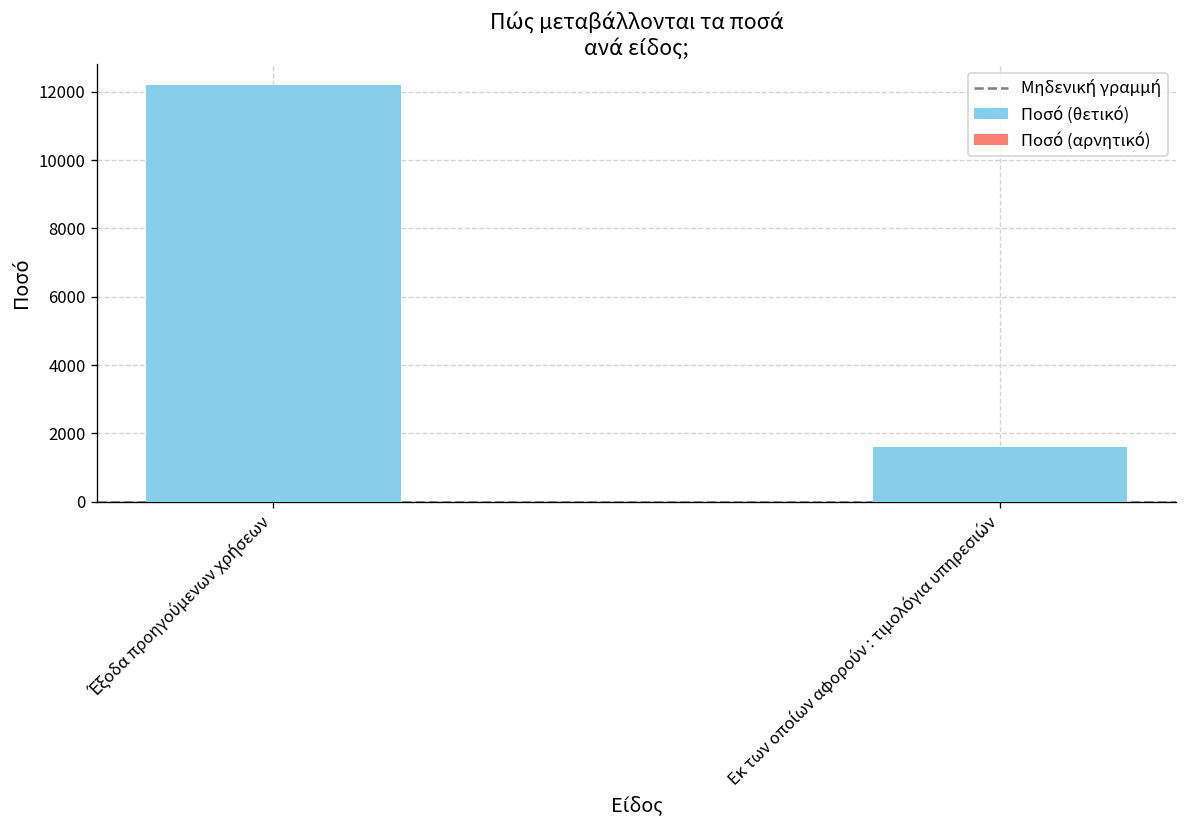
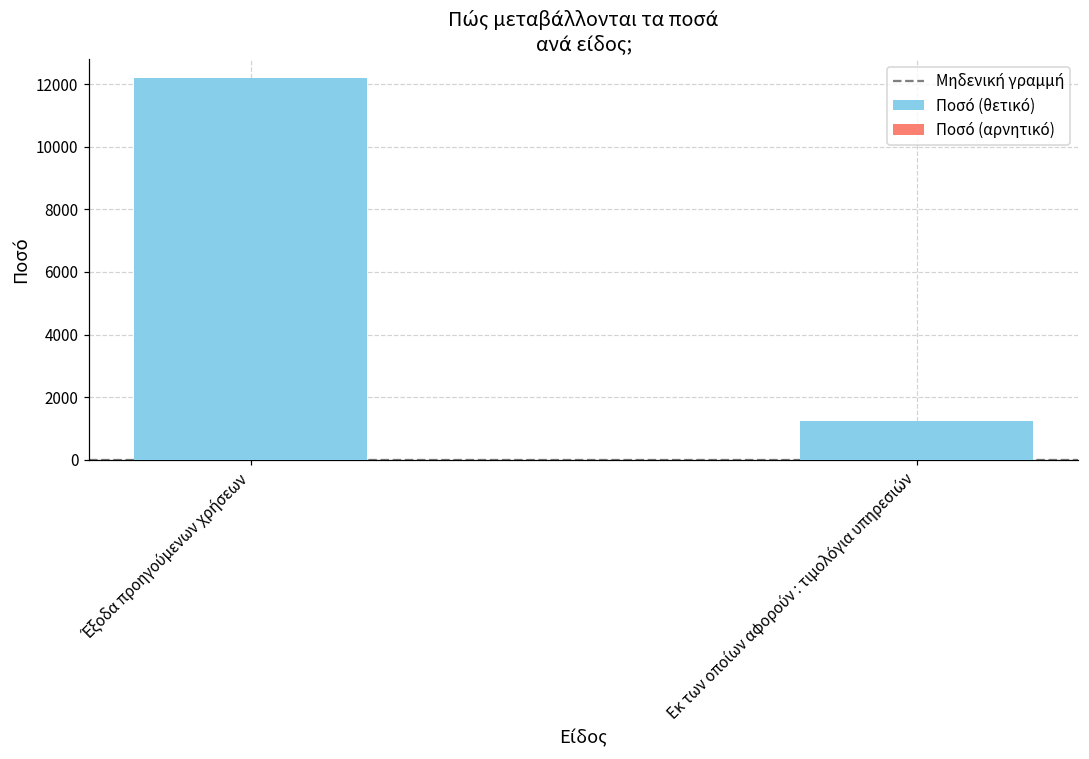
  {
    "Ποσό (θετικό)": {
      "Έξοδα προηγούμενων χρήσεων": 12200,
-     "Εκ των οποίων αφορούν : τιμολόγια υπηρεσιών": 1600
+     "Εκ των οποίων αφορούν : τιμολόγια υπηρεσιών": 1200
    },
    "Ποσό (αρνητικό)": {
      "Έξοδα προηγούμενων χρήσεων": 0,
      "Εκ των οποίων αφορούν : τιμολόγια υπηρεσιών": 0
    }
  }
